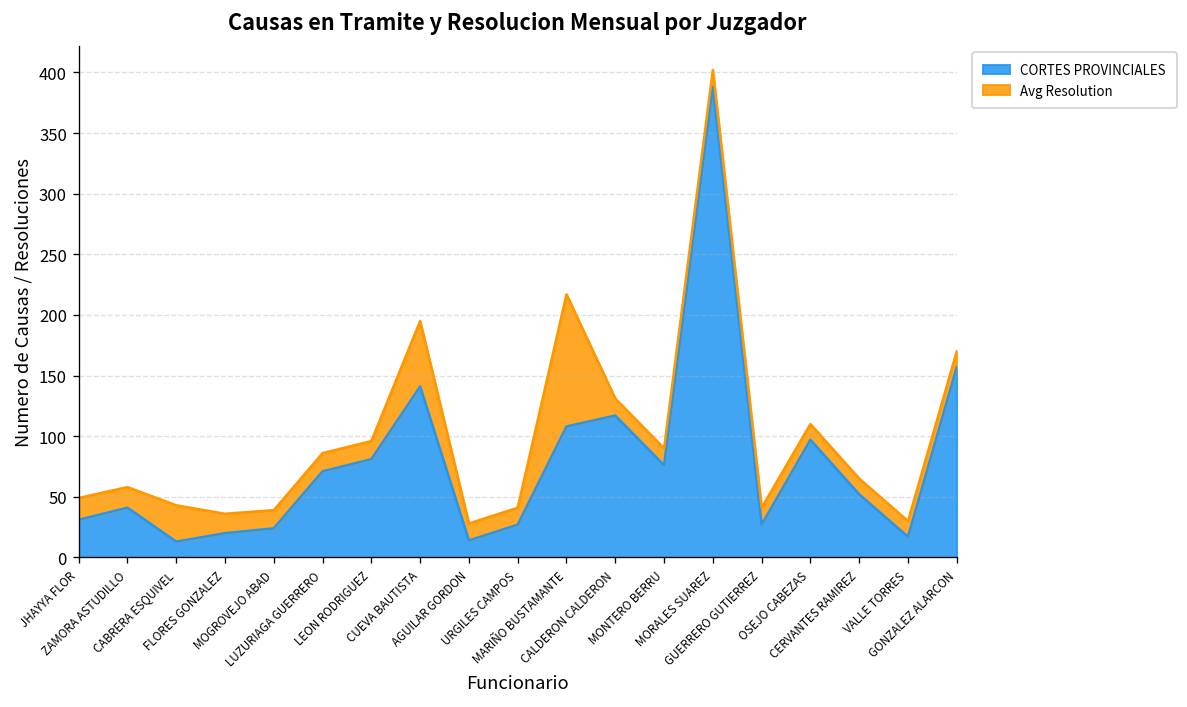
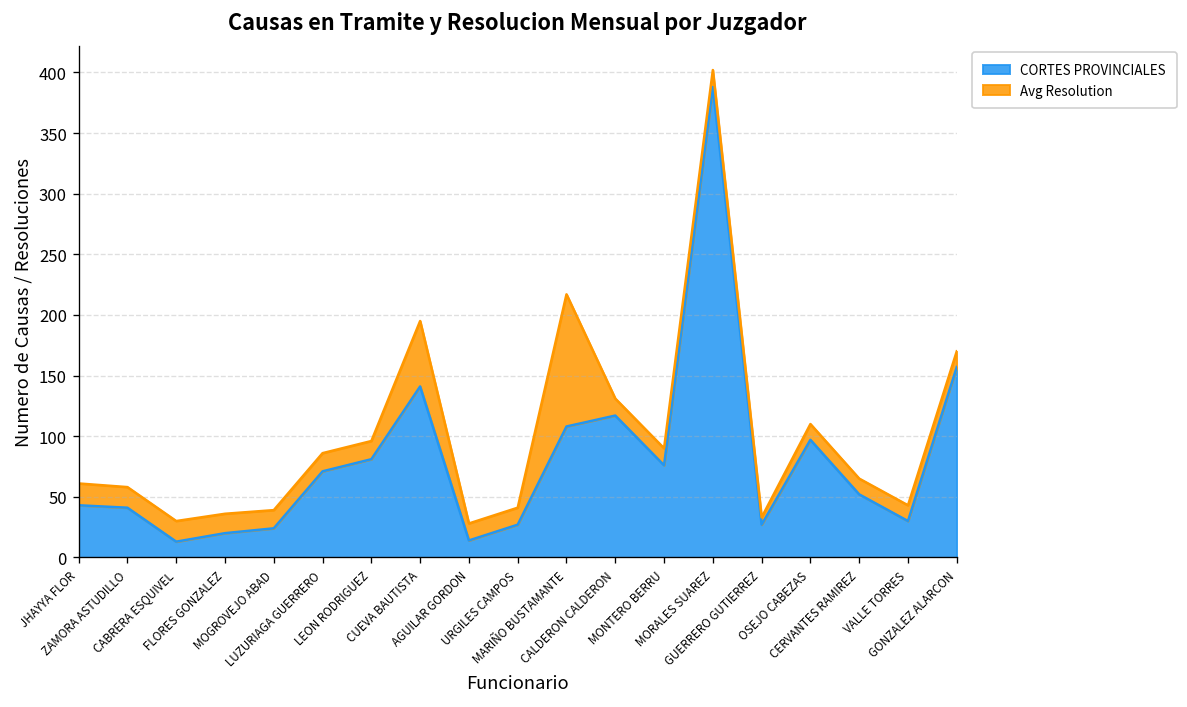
  {
    "CORTES PROVINCIALES": {
-     "JHAYYA FLOR": 31,
+     "JHAYYA FLOR": 43,
      "ZAMORA ASTUDILLO": 41,
      "CABRERA ESQUIVEL": 13,
      "FLORES GONZALEZ": 20,
      "MOGROVEJO ABAD": 24,
      "LUZURIAGA GUERRERO": 71,
      "LEON RODRIGUEZ": 81,
      "CUEVA BAUTISTA": 141,
      "AGUILAR GORDON": 14,
      "URGILES CAMPOS": 27,
      "MARIÑO BUSTAMANTE": 108,
      "CALDERON CALDERON": 117,
      "MONTERO BERRU": 76,
      "MORALES SUAREZ": 388,
      "GUERRERO GUTIERREZ": 27,
      "OSEJO CABEZAS": 97,
      "CERVANTES RAMIREZ": 52,
-     "VALLE TORRES": 17,
+     "VALLE TORRES": 30,
      "GONZALEZ ALARCON": 157
    },
    "Avg Resolution": {
      "JHAYYA FLOR": 18,
      "ZAMORA ASTUDILLO": 17,
-     "CABRERA ESQUIVEL": 30,
+     "CABRERA ESQUIVEL": 17,
      "FLORES GONZALEZ": 16,
      "MOGROVEJO ABAD": 15,
      "LUZURIAGA GUERRERO": 15,
      "LEON RODRIGUEZ": 15,
      "CUEVA BAUTISTA": 54,
      "AGUILAR GORDON": 14,
      "URGILES CAMPOS": 14,
      "MARIÑO BUSTAMANTE": 109,
      "CALDERON CALDERON": 14,
      "MONTERO BERRU": 14,
      "MORALES SUAREZ": 14,
-     "GUERRERO GUTIERREZ": 14,
+     "GUERRERO GUTIERREZ": 6,
      "OSEJO CABEZAS": 13,
      "CERVANTES RAMIREZ": 13,
      "VALLE TORRES": 13,
      "GONZALEZ ALARCON": 13
    }
  }
